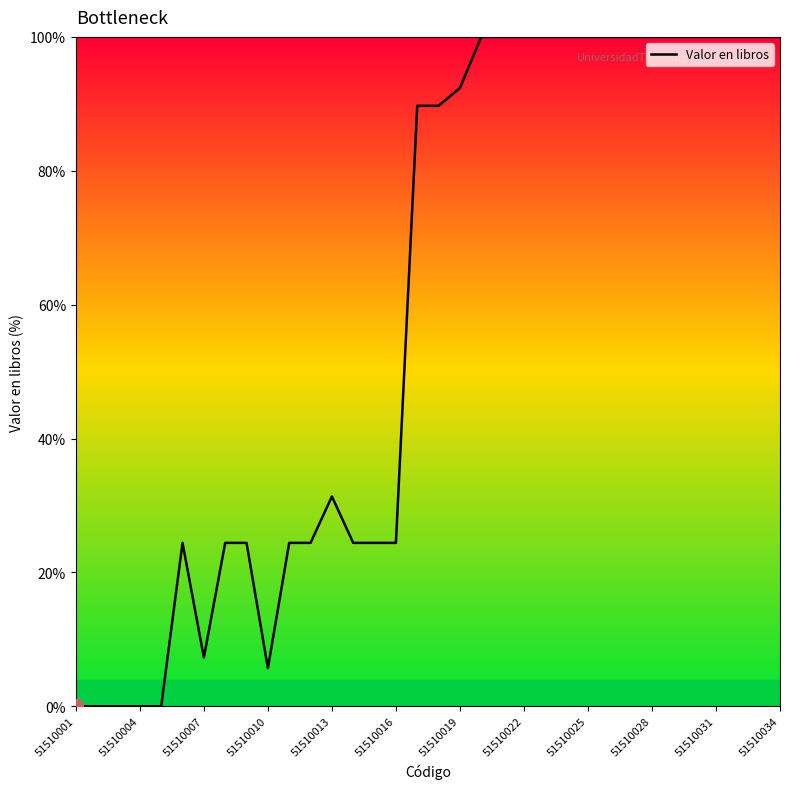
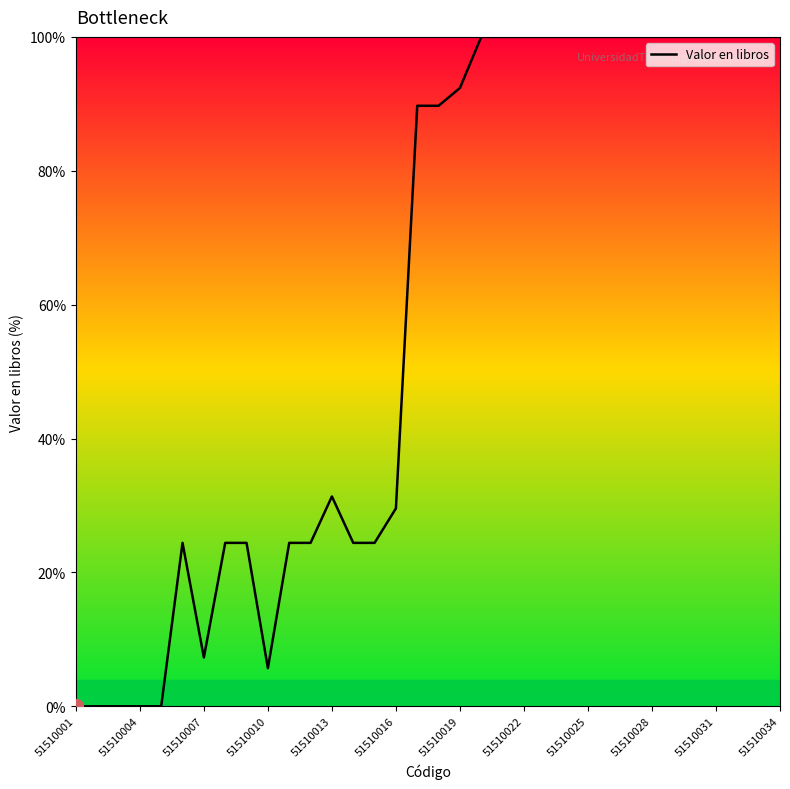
  {
    "Valor en libros": {
      "51510007": "7%",
      "51510010": "6%",
      "51510013": "31%",
-     "51510016": "24%",
+     "51510016": "30%",
      "51510019": "92%",
      "51510022": "100%",
      "51510025": "100%",
      "51510028": "100%",
      "51510031": "100%",
      "51510034": "100%"
    }
  }
